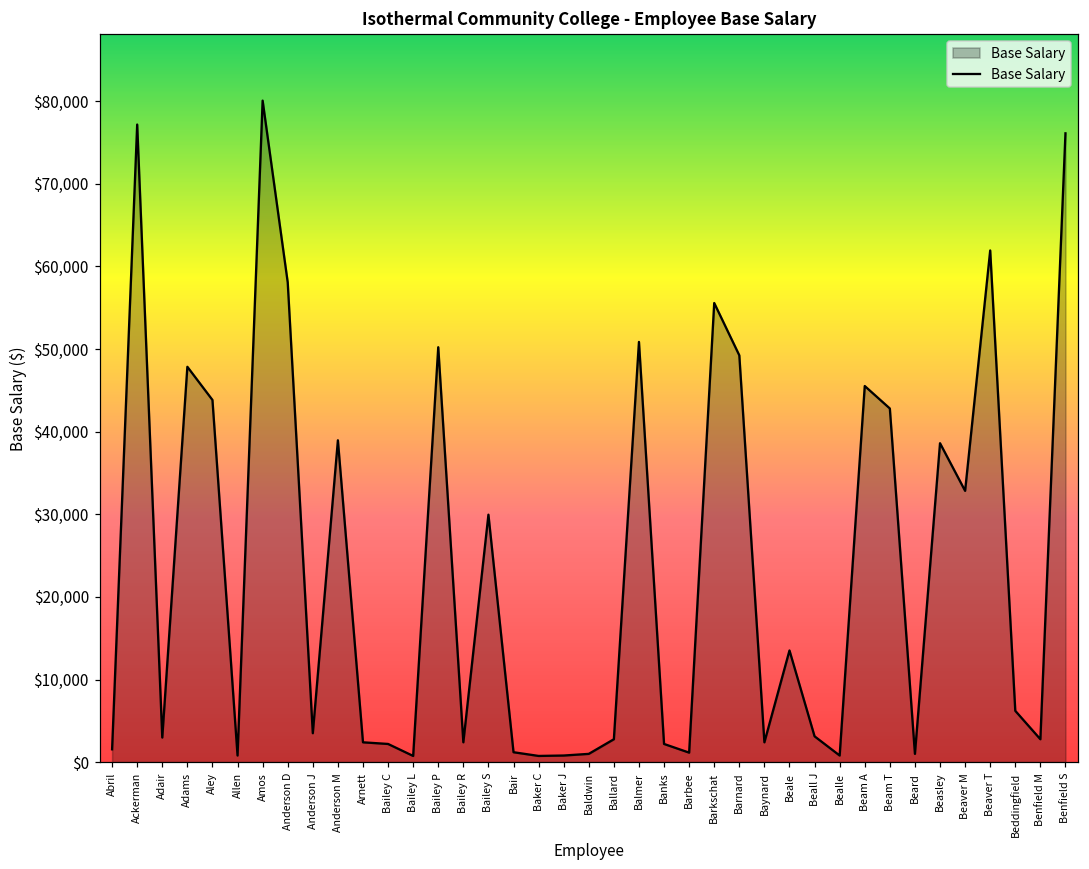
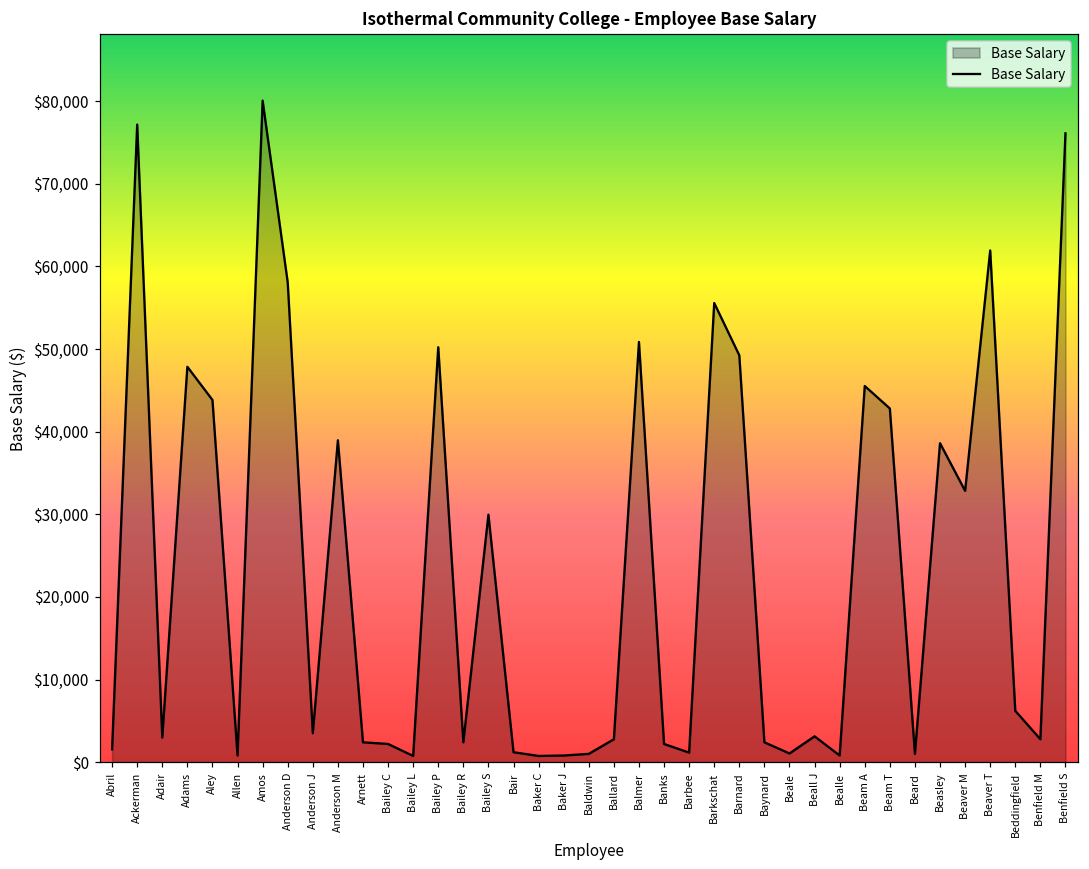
  {
    "Abril": "$2,000",
    "Ackerman": "$77,000",
    "Adair": "$3,000",
    "Adams": "$48,000",
    "Aley": "$44,000",
    "Allen": "$1,000",
    "Amos": "$80,000",
    "Anderson D": "$58,000",
    "Anderson J": "$4,000",
    "Anderson M": "$39,000",
    "Arnett": "$2,000",
    "Bailey C": "$2,000",
    "Bailey L": "$1,000",
    "Bailey P": "$50,000",
    "Bailey R": "$2,000",
    "Bailey S": "$30,000",
    "Bair": "$1,000",
    "Baker C": "$1,000",
    "Baker J": "$1,000",
    "Baldwin": "$1,000",
    "Ballard": "$3,000",
    "Balmer": "$51,000",
    "Banks": "$2,000",
    "Barbee": "$1,000",
    "Barkschat": "$56,000",
    "Barnard": "$49,000",
    "Baynard": "$2,000",
-   "Beale": "$14,000",
+   "Beale": "$1,000",
    "Beall J": "$3,000",
    "Bealle": "$1,000",
    "Beam A": "$46,000",
    "Beam T": "$43,000",
    "Beard": "$1,000",
    "Beasley": "$39,000",
    "Beaver M": "$33,000",
    "Beaver T": "$62,000",
    "Beddingfield": "$6,000",
    "Benfield M": "$3,000",
    "Benfield S": "$76,000"
  }
